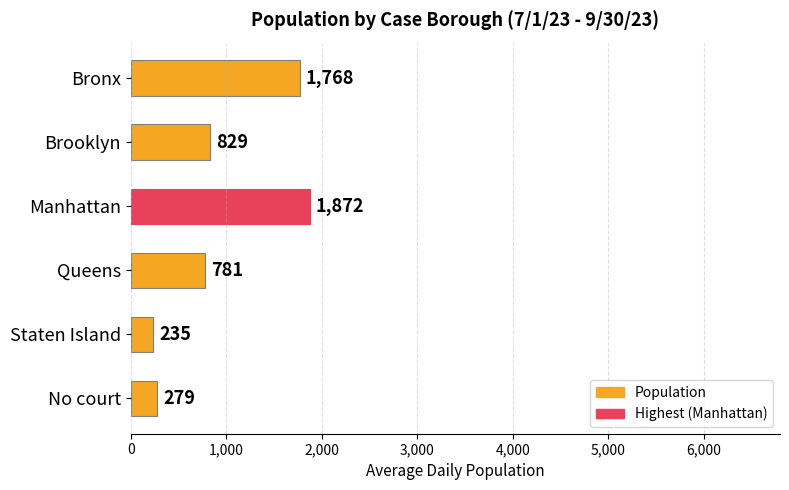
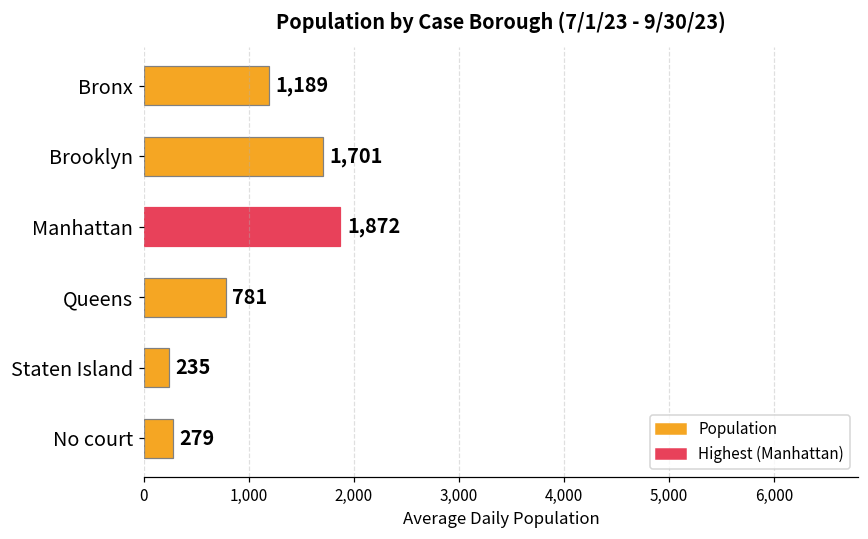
  {
-   "Bronx": "1,768",
-   "Brooklyn": "829",
+   "Bronx": "1,189",
+   "Brooklyn": "1,701",
    "Manhattan": "1,872",
    "Queens": "781",
    "Staten Island": "235",
    "No court": "279"
  }
